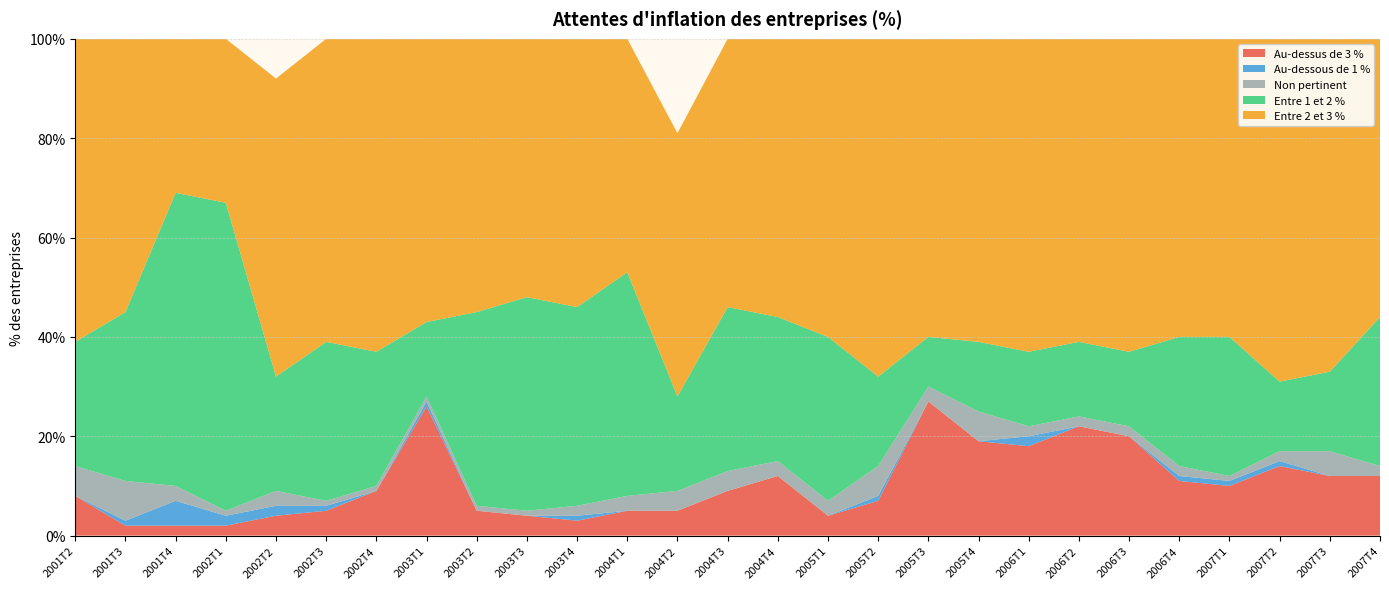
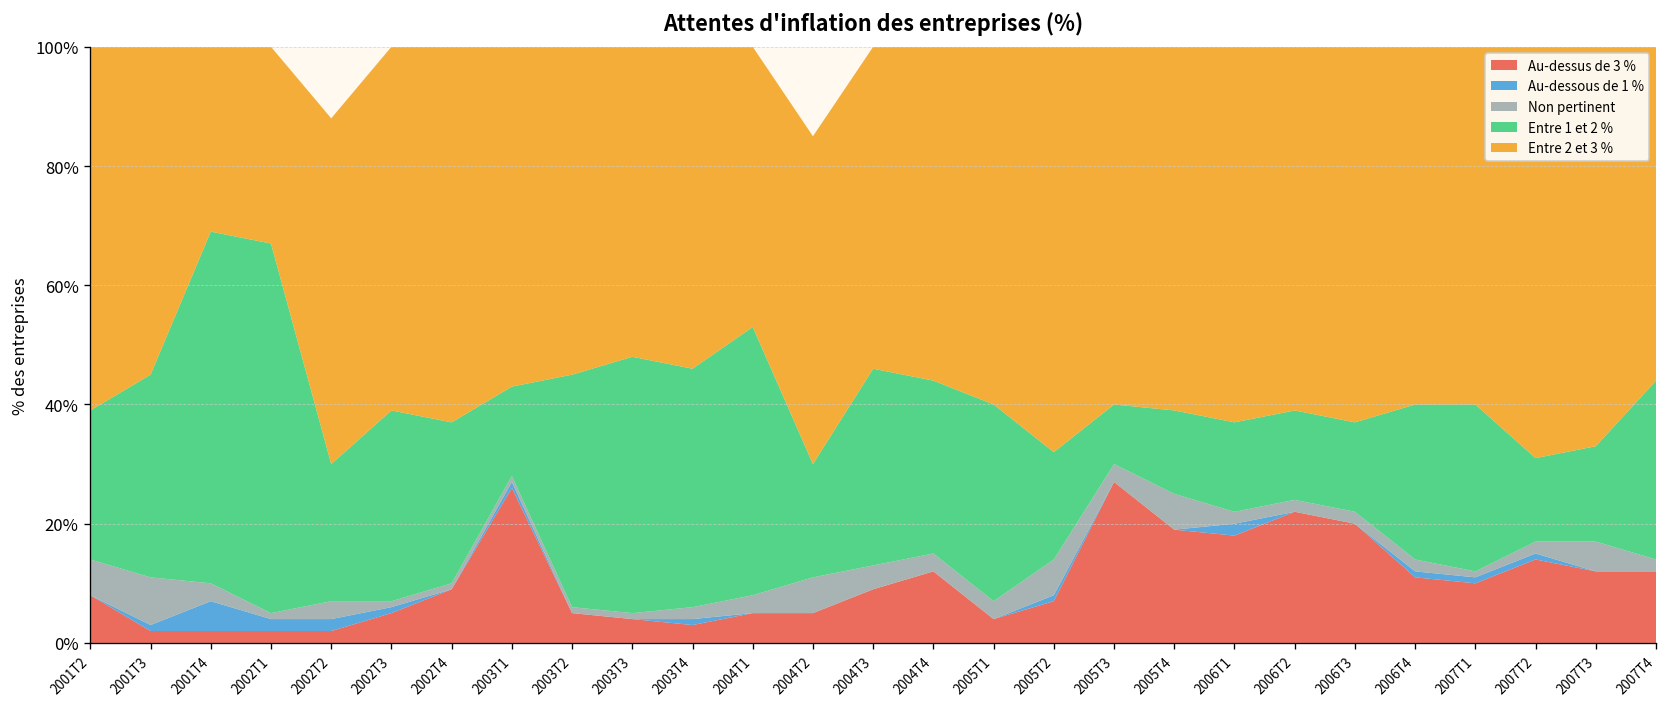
  {
    "Au-dessus de 3 %": {
      "2001T3": "2%",
      "2001T4": "2%",
      "2002T1": "2%",
-     "2002T2": "4%",
+     "2002T2": "2%",
      "2002T3": "5%",
      "2003T1": "26%",
      "2003T4": "3%",
      "2005T2": "7%",
      "2006T1": "18%",
      "2006T4": "11%",
      "2007T1": "10%",
      "2007T2": "14%"
    },
    "Non pertinent": {
      "2001T2": "6%",
      "2001T3": "8%",
      "2001T4": "3%",
      "2002T1": "1%",
      "2002T2": "3%",
      "2002T3": "1%",
      "2002T4": "1%",
      "2003T1": "1%",
      "2003T2": "1%",
      "2003T3": "1%",
      "2003T4": "2%",
      "2004T1": "3%",
-     "2004T2": "4%",
+     "2004T2": "6%",
      "2004T3": "4%",
      "2004T4": "3%",
      "2005T1": "3%",
      "2005T2": "6%",
      "2005T3": "3%",
      "2005T4": "6%",
      "2006T1": "2%",
      "2006T2": "2%",
      "2006T3": "2%",
      "2006T4": "2%",
      "2007T1": "1%",
      "2007T2": "2%",
      "2007T3": "5%",
      "2007T4": "2%"
    },
    "Entre 1 et 2 %": {
      "2001T2": "25%",
      "2001T3": "34%",
      "2001T4": "59%",
      "2002T1": "62%",
      "2002T2": "23%",
      "2002T3": "32%",
      "2002T4": "27%",
      "2003T1": "15%",
      "2003T2": "39%",
      "2003T3": "43%",
      "2003T4": "40%",
      "2004T1": "45%",
      "2004T2": "19%",
      "2004T3": "33%",
      "2004T4": "29%",
      "2005T1": "33%",
      "2005T2": "18%",
      "2005T3": "10%",
      "2005T4": "14%",
      "2006T1": "15%",
      "2006T2": "15%",
      "2006T3": "15%",
      "2006T4": "26%",
      "2007T1": "28%",
      "2007T2": "14%",
      "2007T3": "16%",
      "2007T4": "30%"
    },
    "Entre 2 et 3 %": {
      "2001T3": "55%",
      "2001T4": "31%",
      "2002T1": "33%",
-     "2002T2": "60%",
+     "2002T2": "58%",
      "2002T3": "61%",
      "2002T4": "63%",
      "2003T1": "57%",
      "2003T2": "55%",
      "2003T3": "52%",
      "2003T4": "54%",
      "2004T1": "47%",
-     "2004T2": "53%",
+     "2004T2": "55%",
      "2004T3": "54%",
      "2004T4": "56%",
      "2005T1": "60%",
      "2005T2": "68%",
      "2005T3": "60%",
      "2005T4": "61%",
      "2006T1": "63%",
      "2006T2": "61%",
      "2006T3": "63%",
      "2006T4": "60%",
      "2007T1": "60%",
      "2007T2": "69%",
      "2007T4": "56%"
    }
  }
